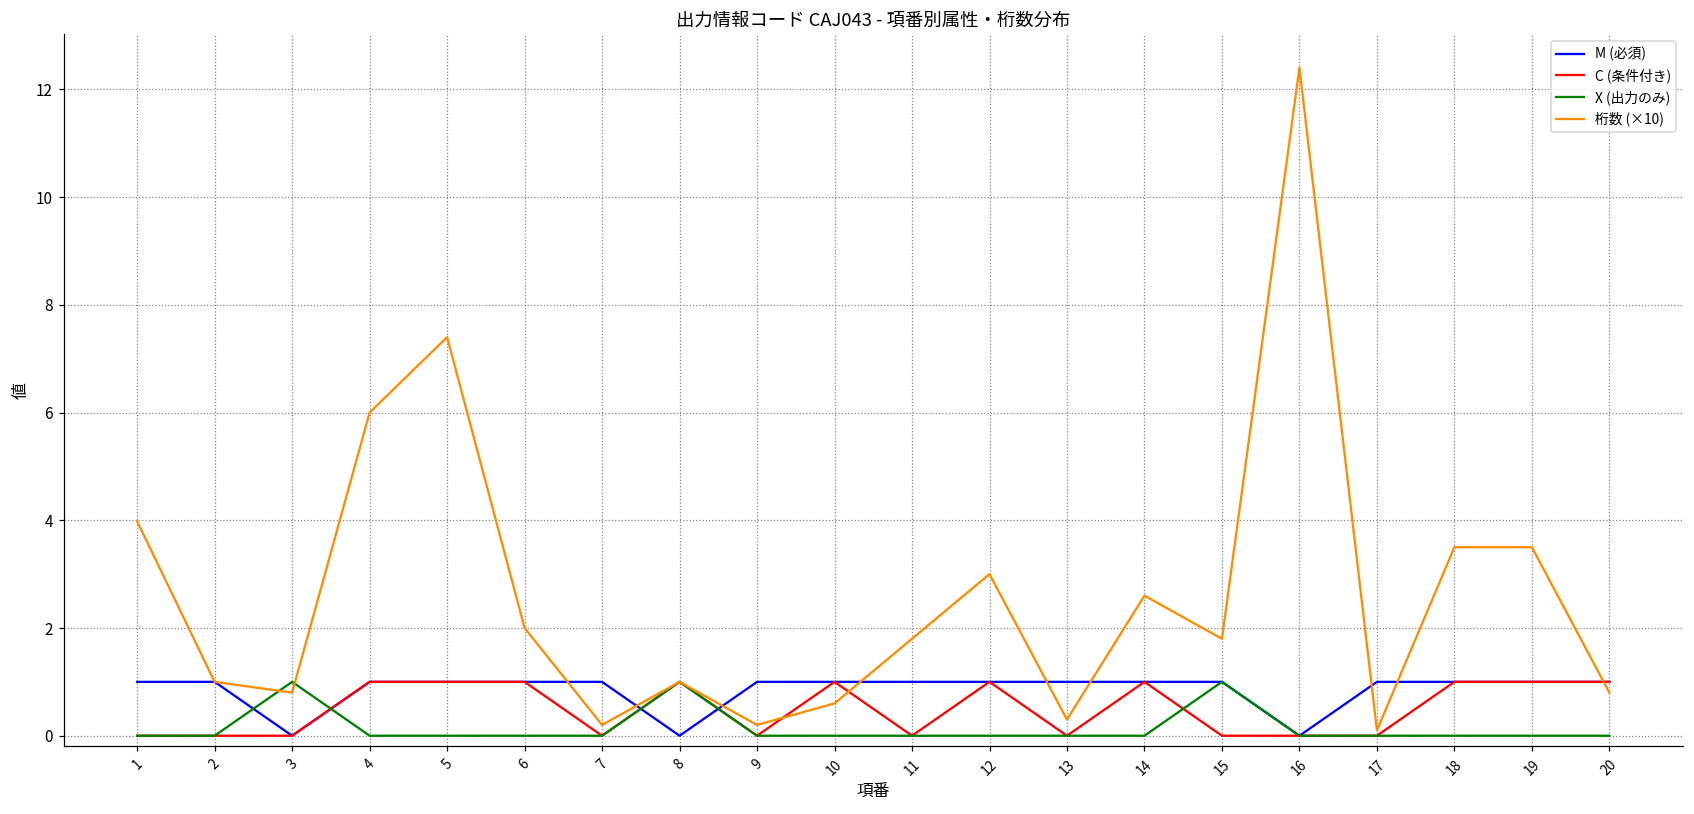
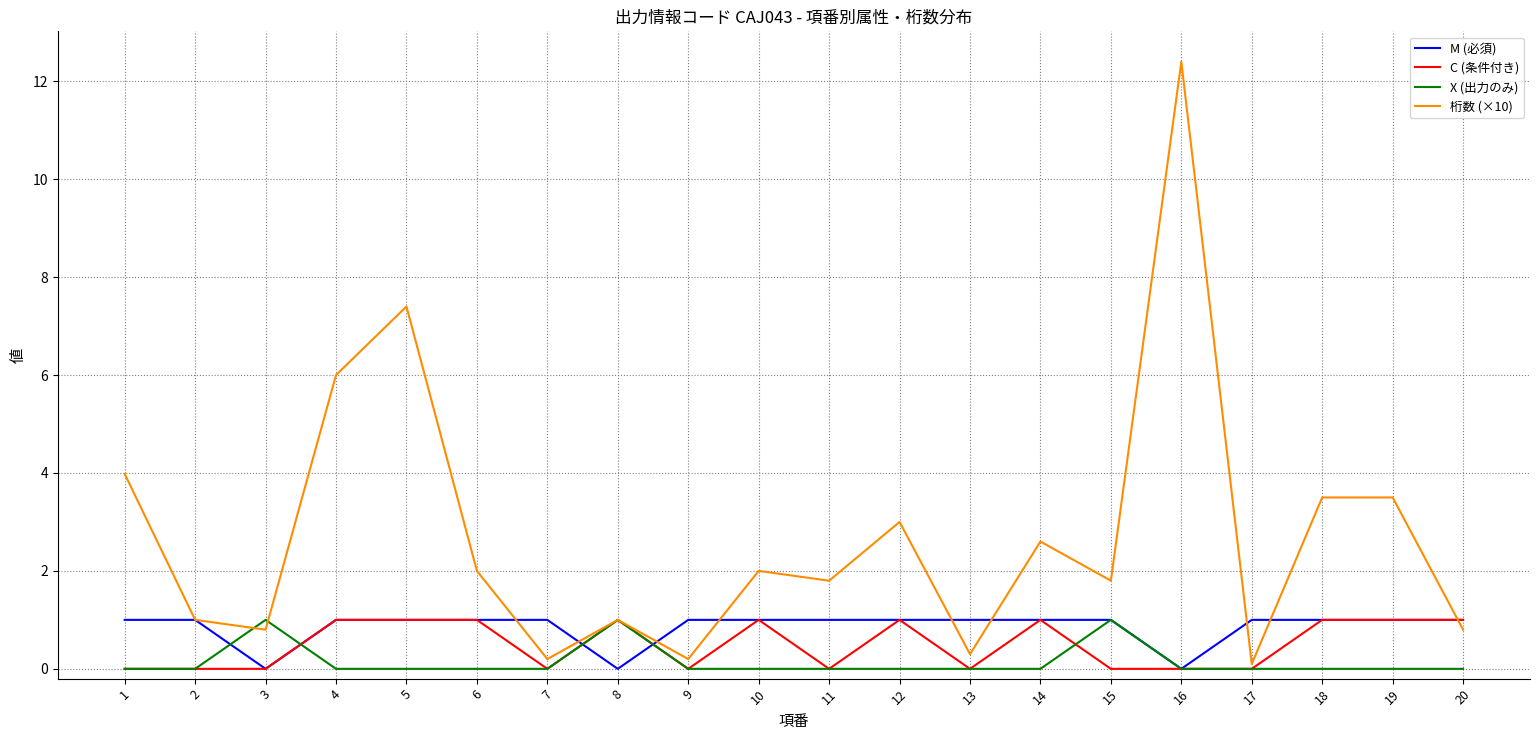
  {
    "M (必須)": {
      "1": 1.0,
      "7": 1.0,
      "8": 0.0,
      "9": 1.0,
      "11": 1.0,
      "13": 1.0,
      "17": 1.0
    },
    "C (条件付き)": {
      "15": 0.0
    },
    "X (出力のみ)": {
      "3": 1.0,
      "4": 0.0,
      "5": 0.0,
      "6": 0.0,
      "10": 0.0,
      "12": 0.0,
      "14": 0.0,
      "18": 0.0,
      "19": 0.0,
      "20": 0.0
    },
    "桁数 (×10)": {
      "1": 4.0,
      "3": 0.8,
      "4": 6.0,
      "5": 7.4,
      "6": 2.0,
      "7": 0.2,
      "9": 0.2,
-     "10": 0.6,
+     "10": 2.0,
      "11": 1.8,
      "12": 3.0,
      "13": 0.3,
      "14": 2.6,
      "15": 1.8,
      "16": 12.4,
      "17": 0.1,
      "18": 3.5,
      "19": 3.5,
      "20": 0.8
    }
  }
